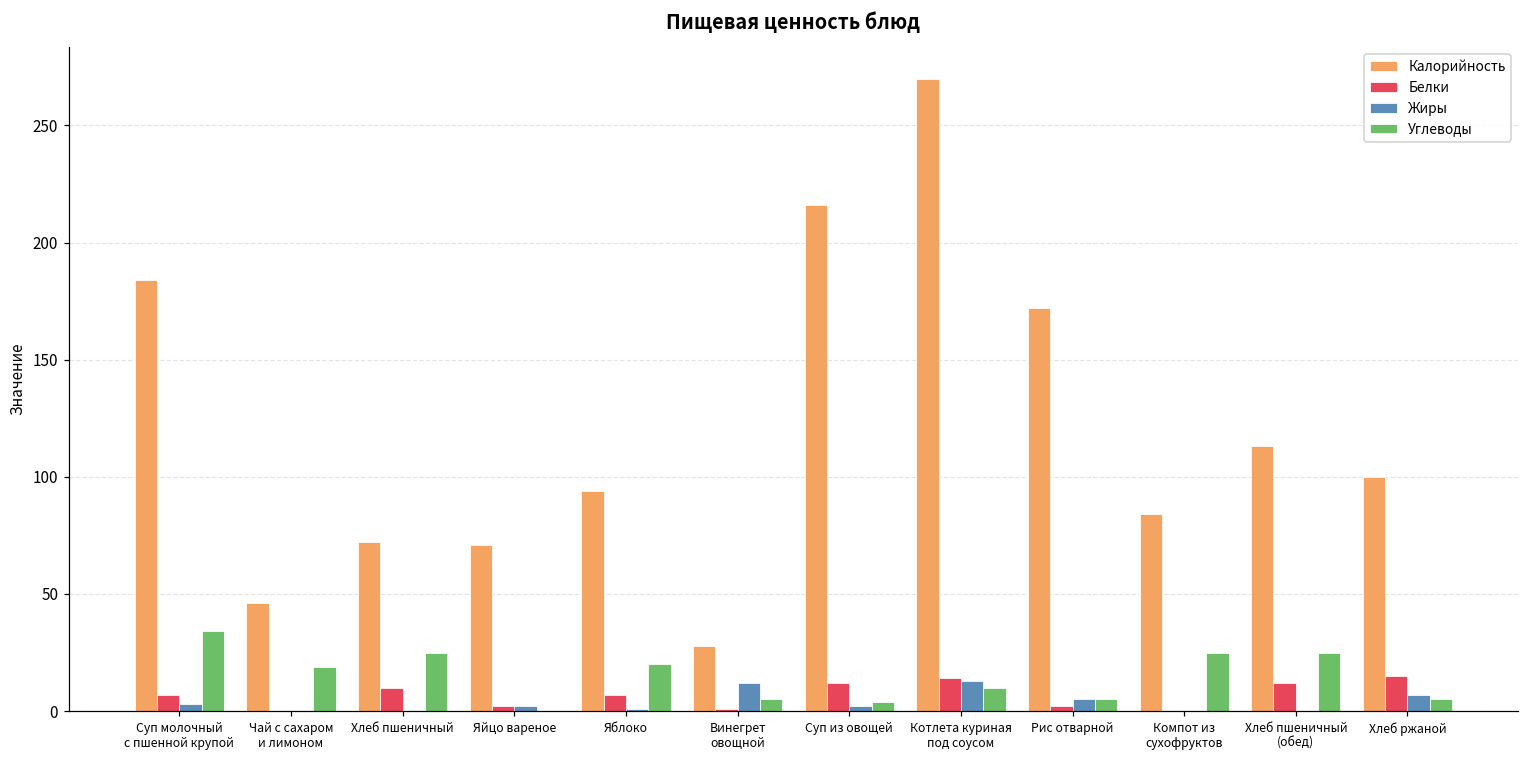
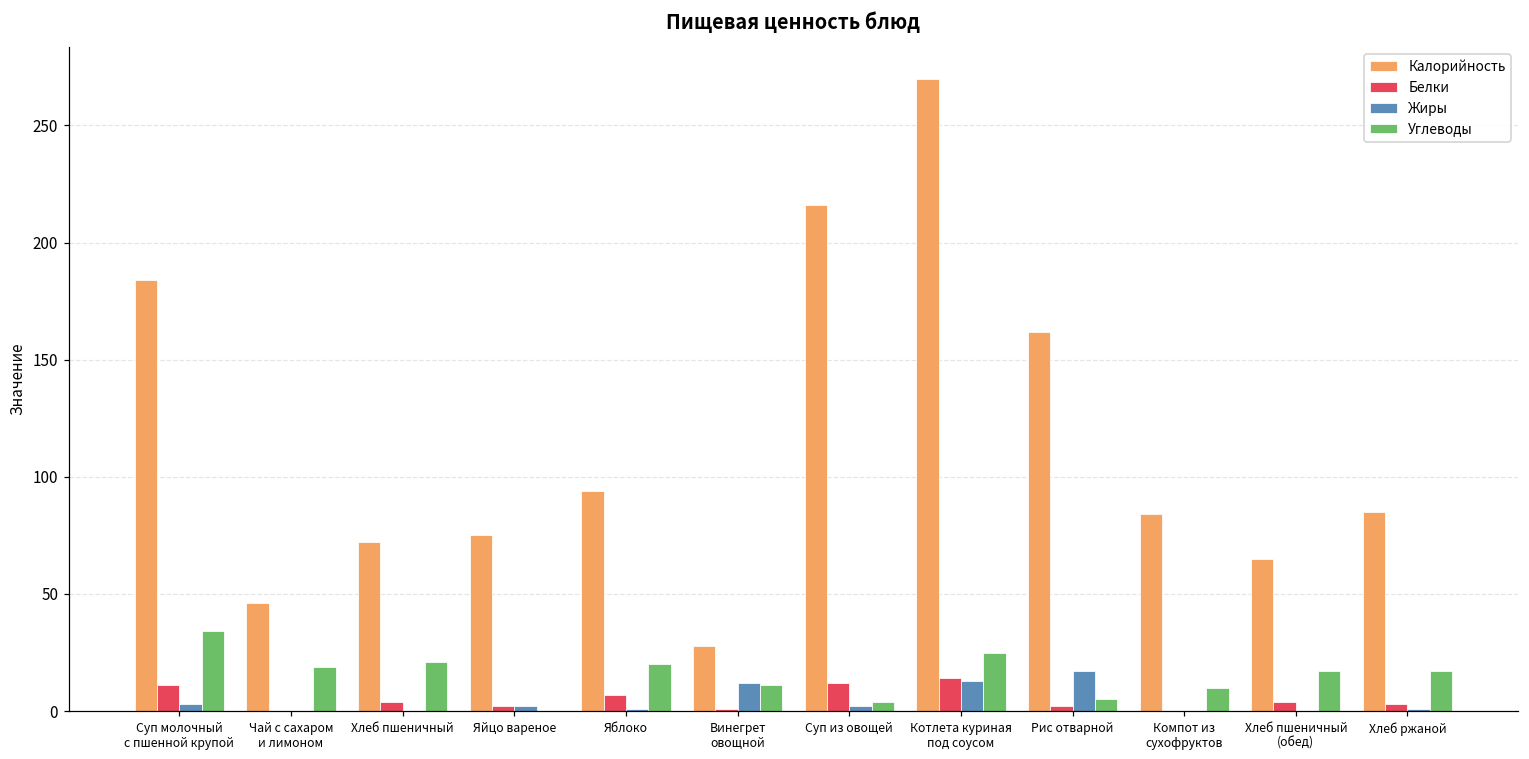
  {
    "Калорийность": {
      "Суп молочный с пшенной крупой": 184,
      "Чай с сахаром и лимоном": 46,
      "Хлеб пшеничный": 72,
-     "Яйцо вареное": 71,
+     "Яйцо вареное": 75,
      "Яблоко": 94,
      "Винегрет овощной": 28,
      "Суп из овощей": 216,
      "Котлета куриная под соусом": 270,
-     "Рис отварной": 172,
+     "Рис отварной": 162,
      "Компот из сухофруктов": 84,
-     "Хлеб пшеничный (обед)": 113,
-     "Хлеб ржаной": 100
+     "Хлеб пшеничный (обед)": 65,
+     "Хлеб ржаной": 85
    },
    "Белки": {
-     "Суп молочный с пшенной крупой": 7,
+     "Суп молочный с пшенной крупой": 11,
      "Чай с сахаром и лимоном": 0,
-     "Хлеб пшеничный": 10,
+     "Хлеб пшеничный": 4,
      "Яйцо вареное": 2,
      "Яблоко": 7,
      "Суп из овощей": 12,
      "Котлета куриная под соусом": 14,
      "Рис отварной": 2,
      "Компот из сухофруктов": 0,
-     "Хлеб пшеничный (обед)": 12,
-     "Хлеб ржаной": 15
+     "Хлеб пшеничный (обед)": 4,
+     "Хлеб ржаной": 3
    },
    "Жиры": {
      "Суп молочный с пшенной крупой": 3,
      "Чай с сахаром и лимоном": 0,
      "Хлеб пшеничный": 0,
      "Яйцо вареное": 2,
      "Винегрет овощной": 12,
      "Суп из овощей": 2,
      "Котлета куриная под соусом": 13,
-     "Рис отварной": 5,
+     "Рис отварной": 17,
      "Компот из сухофруктов": 0,
      "Хлеб пшеничный (обед)": 0,
-     "Хлеб ржаной": 7
+     "Хлеб ржаной": 1
    },
    "Углеводы": {
      "Суп молочный с пшенной крупой": 34,
      "Чай с сахаром и лимоном": 19,
-     "Хлеб пшеничный": 25,
+     "Хлеб пшеничный": 21,
      "Яйцо вареное": 0,
      "Яблоко": 20,
-     "Винегрет овощной": 5,
+     "Винегрет овощной": 11,
      "Суп из овощей": 4,
-     "Котлета куриная под соусом": 10,
+     "Котлета куриная под соусом": 25,
      "Рис отварной": 5,
-     "Компот из сухофруктов": 25,
-     "Хлеб пшеничный (обед)": 25,
-     "Хлеб ржаной": 5
+     "Компот из сухофруктов": 10,
+     "Хлеб пшеничный (обед)": 17,
+     "Хлеб ржаной": 17
    }
  }
